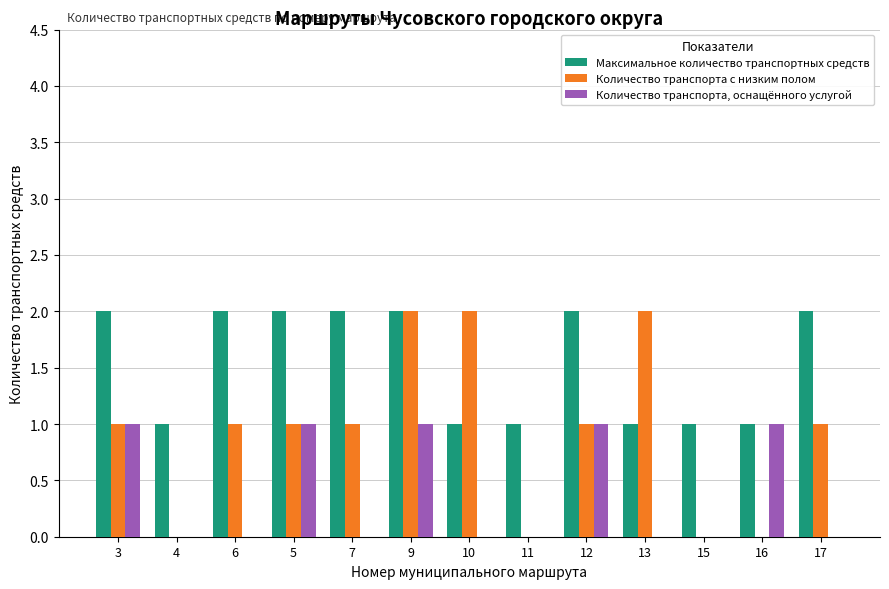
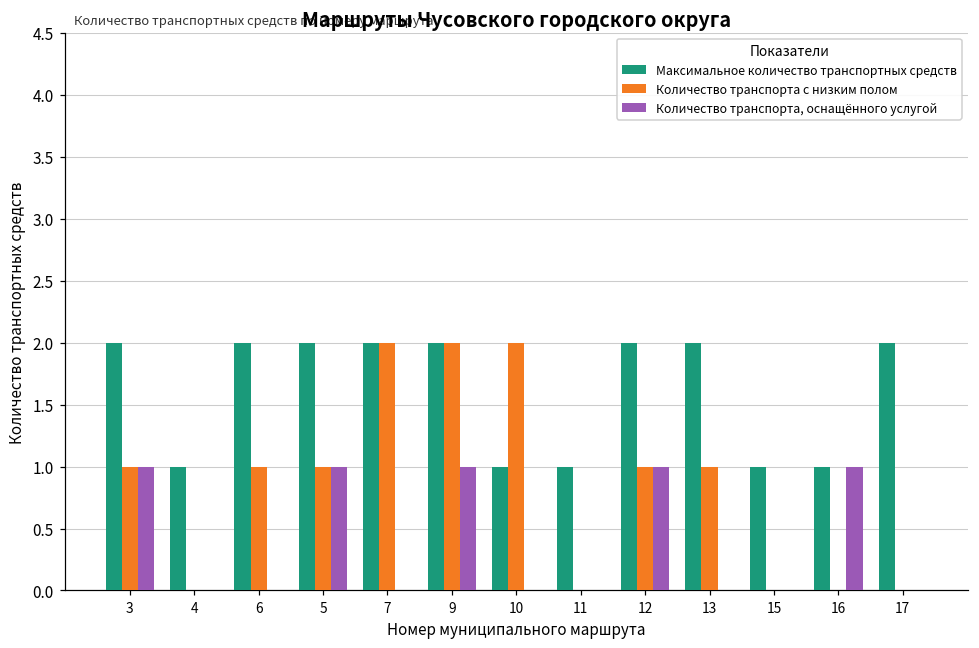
  {
    "Максимальное количество транспортных средств": {
      "3": 2,
      "4": 1,
      "6": 2,
      "5": 2,
      "7": 2,
      "9": 2,
      "10": 1,
      "11": 1,
      "12": 2,
-     "13": 1,
+     "13": 2,
      "15": 1,
      "16": 1,
      "17": 2
    },
    "Количество транспорта с низким полом": {
      "3": 1,
      "4": 0,
      "6": 1,
      "5": 1,
-     "7": 1,
+     "7": 2,
      "9": 2,
      "10": 2,
      "11": 0,
      "12": 1,
-     "13": 2,
+     "13": 1,
      "15": 0,
      "16": 0,
-     "17": 1
+     "17": 0
    },
    "Количество транспорта, оснащённого услугой": {
      "3": 1,
      "4": 0,
      "6": 0,
      "5": 1,
      "7": 0,
      "9": 1,
      "10": 0,
      "11": 0,
      "12": 1,
      "13": 0,
      "15": 0,
      "16": 1,
      "17": 0
    }
  }
